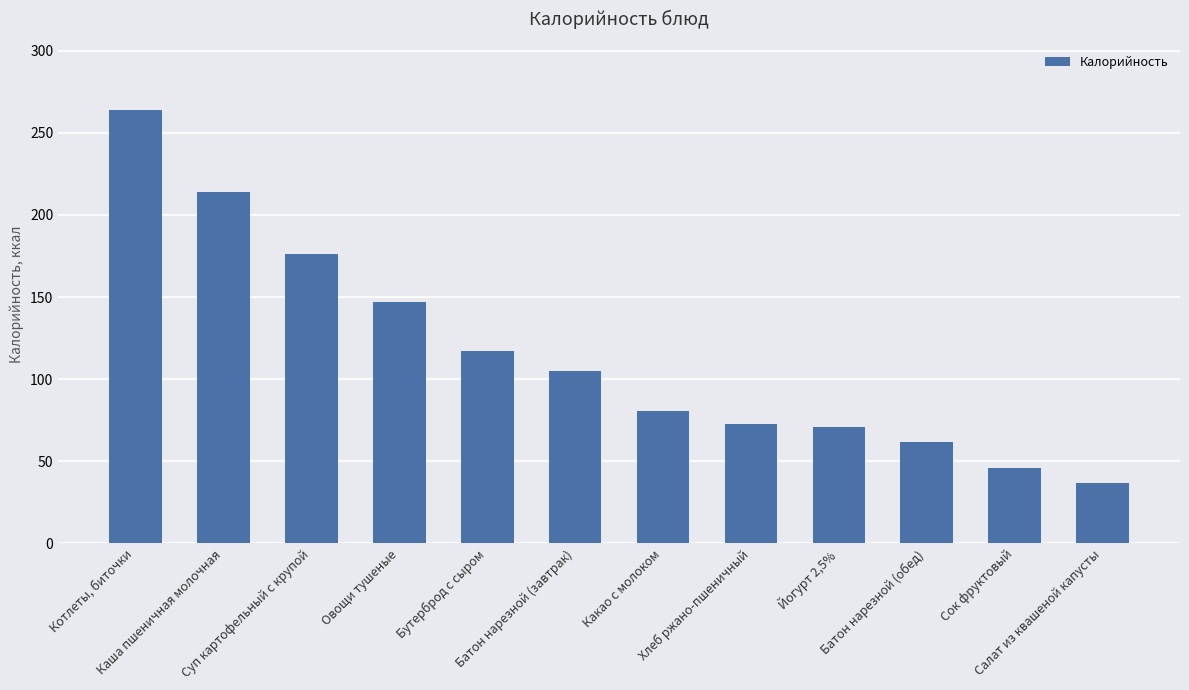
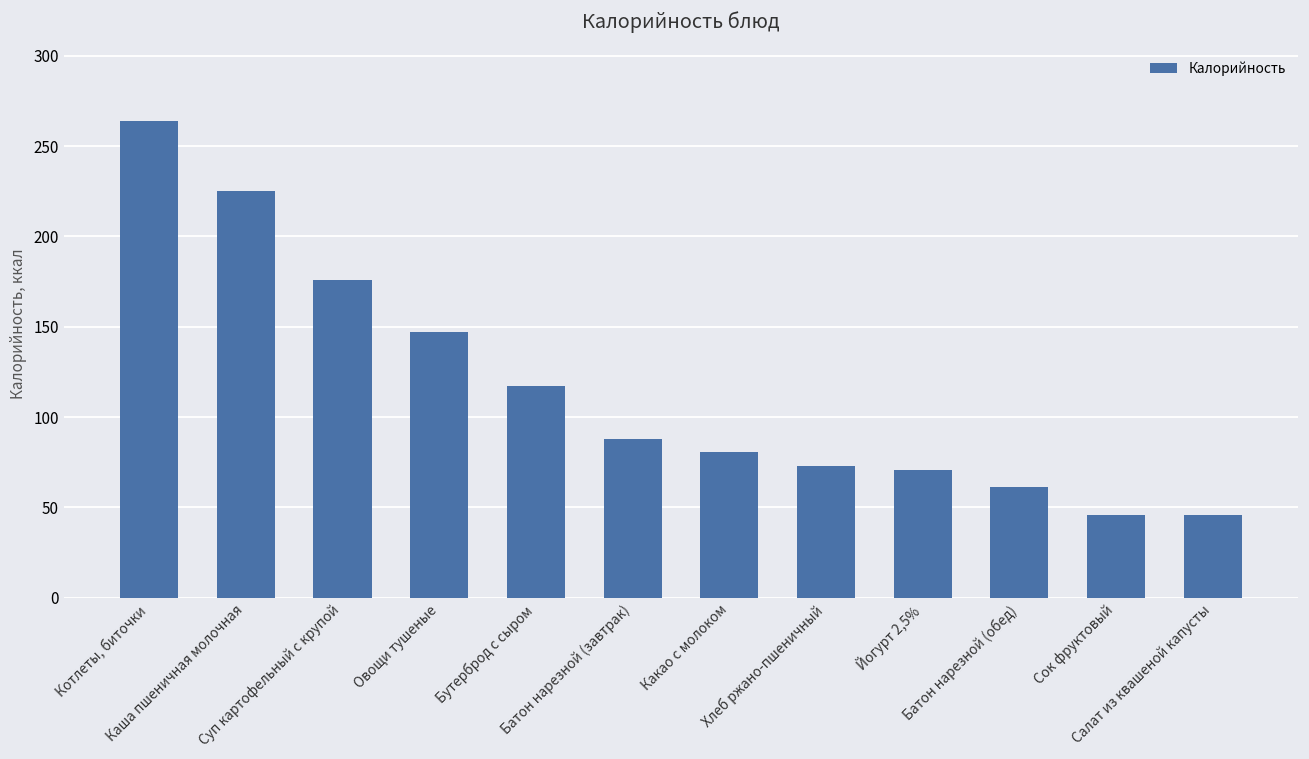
  {
    "Котлеты, биточки": 264,
-   "Каша пшеничная молочная": 214,
+   "Каша пшеничная молочная": 225,
    "Суп картофельный с крупой": 176,
    "Овощи тушеные": 147,
    "Бутерброд с сыром": 117,
-   "Батон нарезной (завтрак)": 105,
+   "Батон нарезной (завтрак)": 88,
    "Какао с молоком": 81,
    "Хлеб ржано-пшеничный": 73,
    "Йогурт 2,5%": 71,
    "Батон нарезной (обед)": 61,
    "Сок фруктовый": 46,
-   "Салат из квашеной капусты": 37
+   "Салат из квашеной капусты": 46
  }
